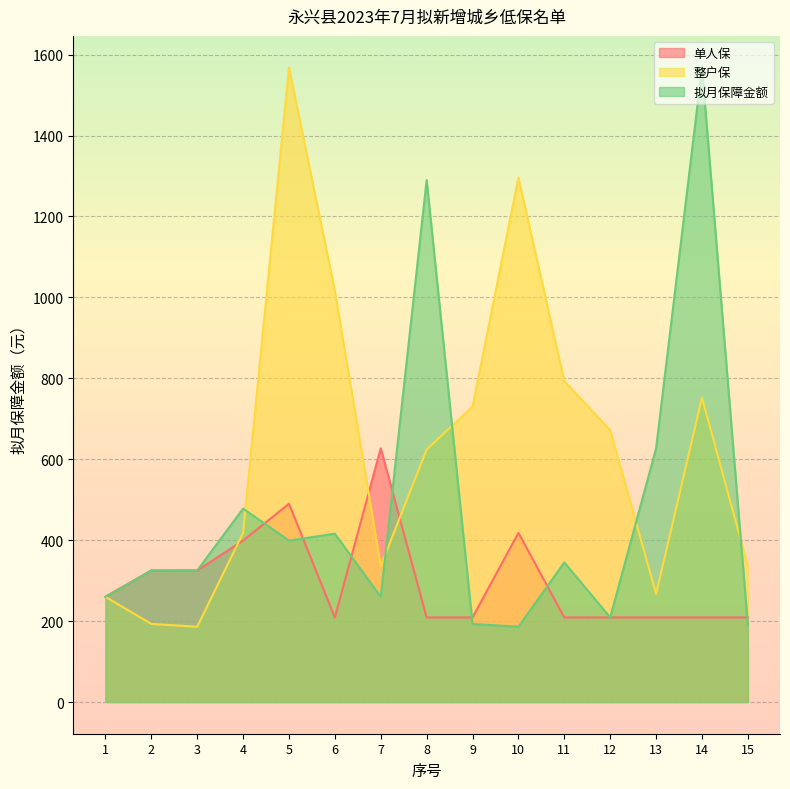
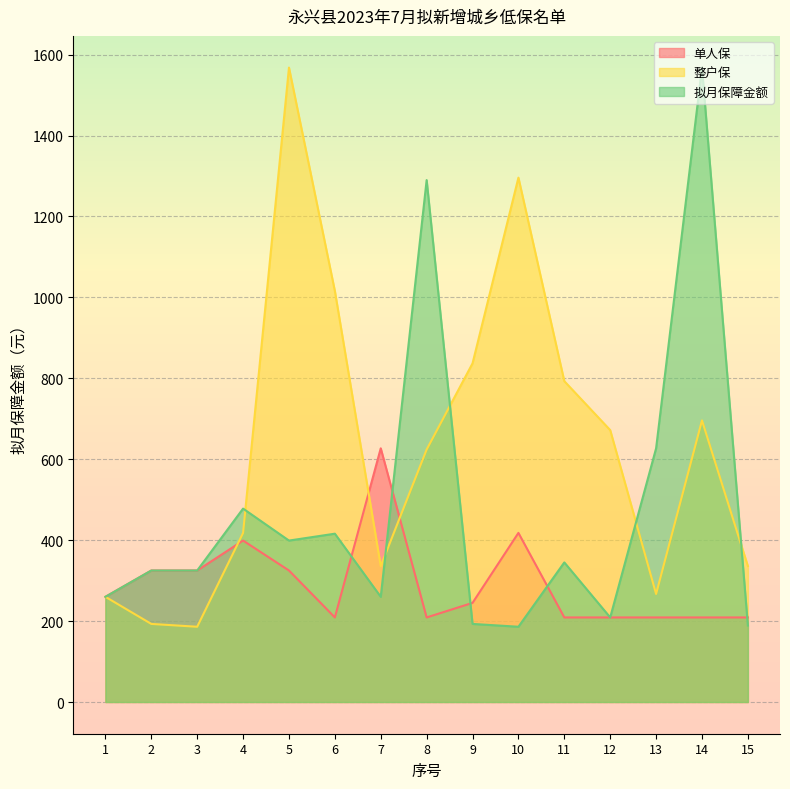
  {
    "单人保": {
      "4": 400,
-     "5": 490,
+     "5": 330,
      "6": 210,
      "7": 630,
      "8": 210,
-     "9": 210,
+     "9": 250,
      "10": 420,
      "11": 210,
      "13": 210,
      "14": 210,
      "15": 210
    },
    "整户保": {
      "2": 190,
      "3": 190,
      "4": 420,
      "5": 1570,
      "6": 1020,
      "7": 340,
      "8": 620,
-     "9": 730,
+     "9": 840,
      "10": 1300,
      "11": 790,
      "12": 670,
      "13": 270,
-     "14": 750,
+     "14": 700,
      "15": 340
    },
    "拟月保障金额": {
      "4": 480,
      "5": 400,
      "6": 420,
      "7": 260,
      "8": 1290,
      "9": 190,
      "10": 190,
      "11": 350,
      "13": 630,
      "15": 190
    }
  }
